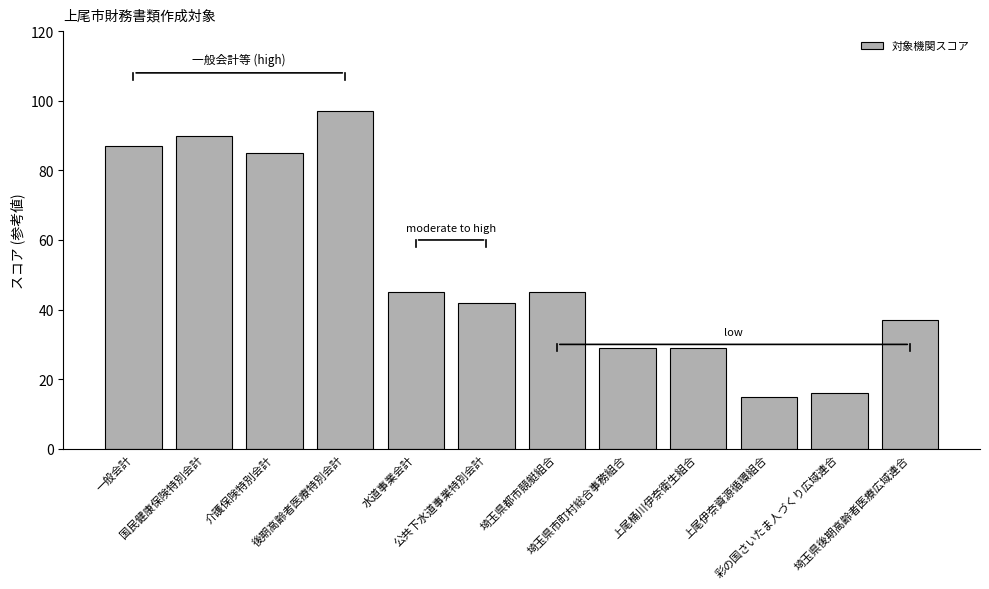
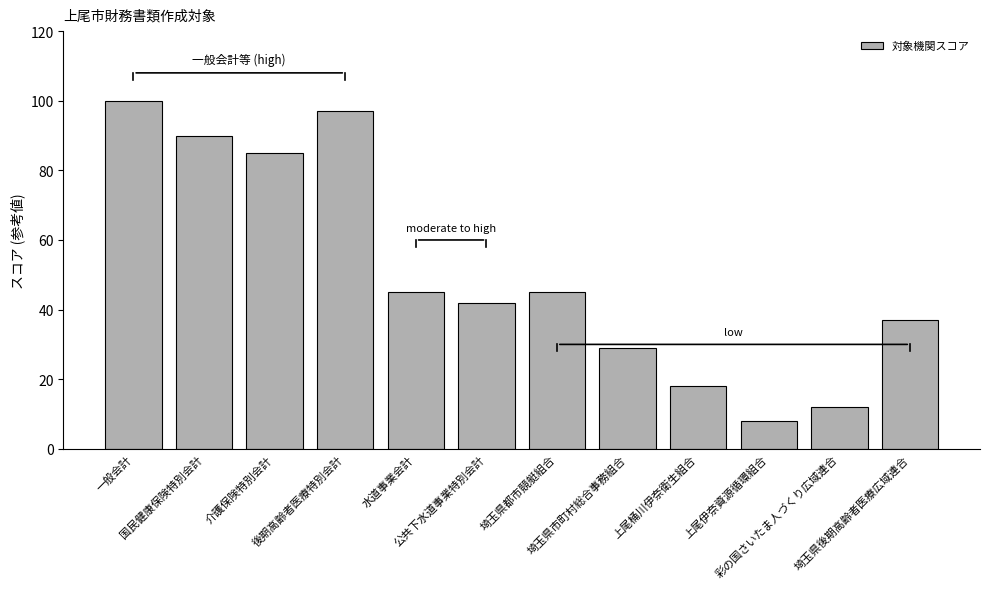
  {
    "対象機関スコア": {
-     "一般会計": 87,
+     "一般会計": 100,
      "国民健康保険特別会計": 90,
      "介護保険特別会計": 85,
      "後期高齢者医療特別会計": 97,
      "水道事業会計": 45,
      "公共下水道事業特別会計": 42,
      "埼玉県都市競艇組合": 45,
      "埼玉県市町村総合事務組合": 29,
-     "上尾桶川伊奈衛生組合": 29,
-     "上尾伊奈資源循環組合": 15,
-     "彩の国さいたま人づくり広域連合": 16,
+     "上尾桶川伊奈衛生組合": 18,
+     "上尾伊奈資源循環組合": 8,
+     "彩の国さいたま人づくり広域連合": 12,
      "埼玉県後期高齢者医療広域連合": 37
    }
  }
